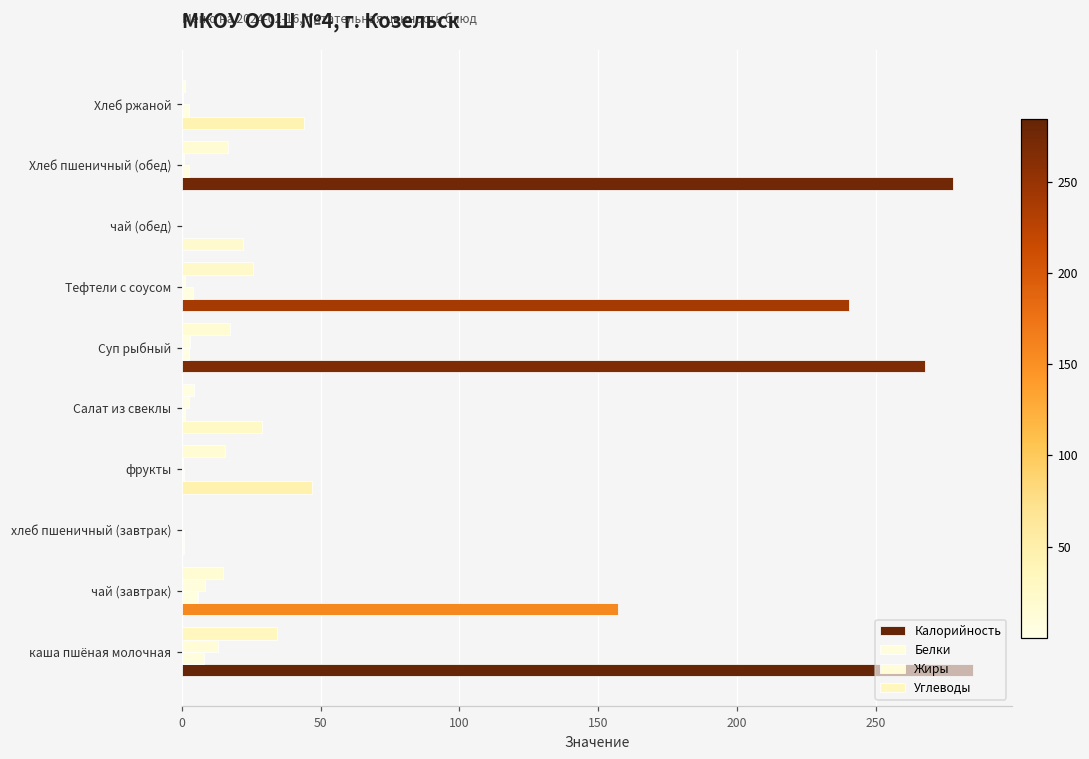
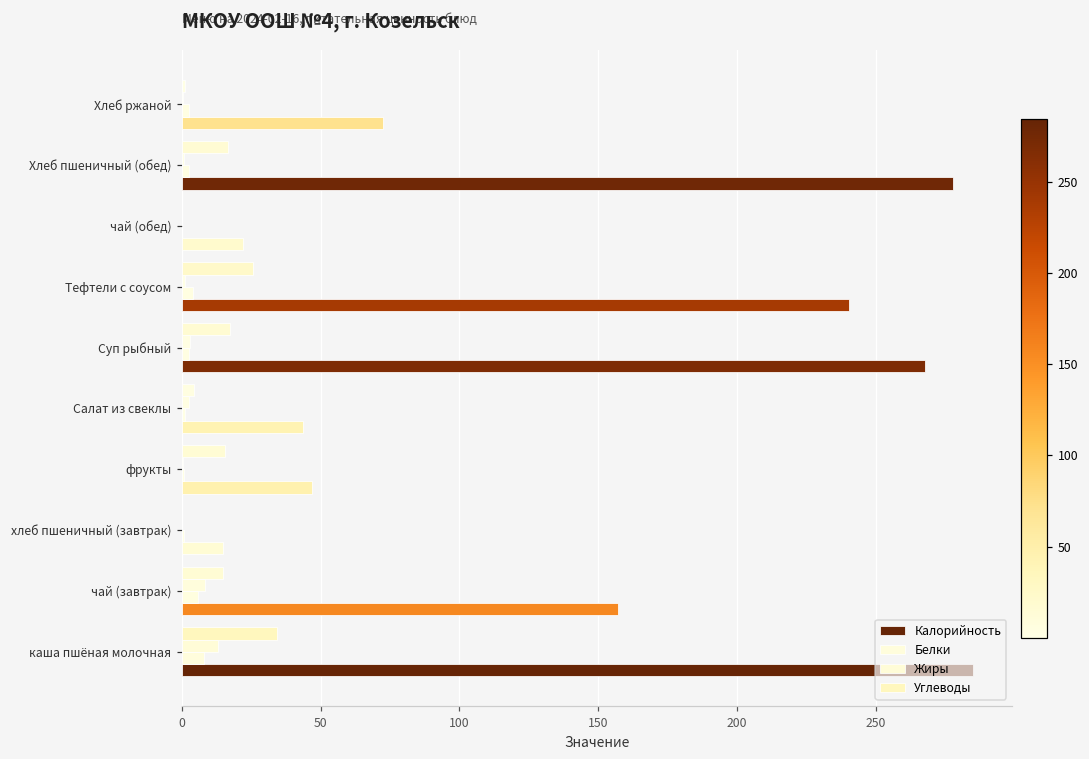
  {
    "Калорийность": {
-     "Хлеб ржаной": 44,
+     "Хлеб ржаной": 72,
      "Хлеб пшеничный (обед)": 278,
      "чай (обед)": 22,
      "Тефтели с соусом": 240,
      "Суп рыбный": 268,
-     "Салат из свеклы": 29,
+     "Салат из свеклы": 44,
      "фрукты": 47,
-     "хлеб пшеничный (завтрак)": 1,
+     "хлеб пшеничный (завтрак)": 15,
      "чай (завтрак)": 157
    }
  }
